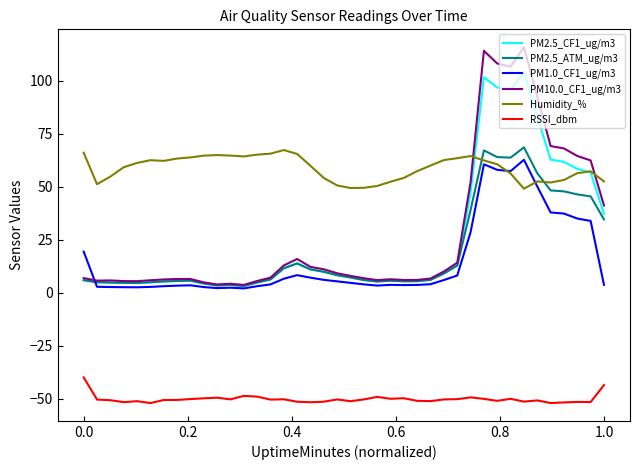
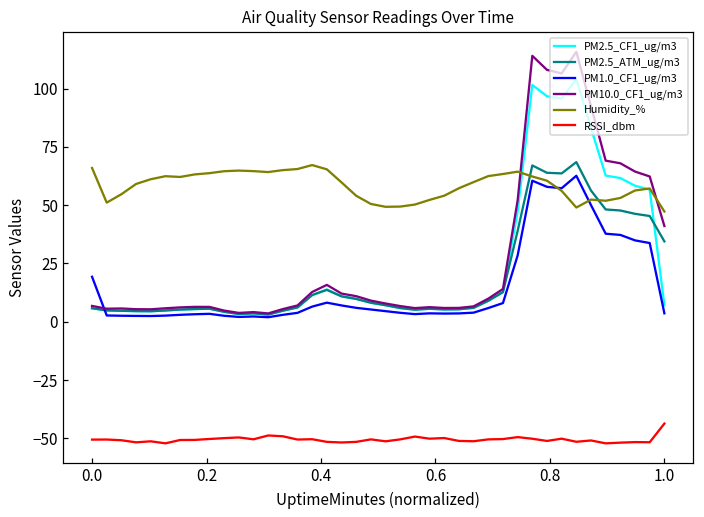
  {
    "PM2.5_CF1_ug/m3": {
-     "1.0": 37
+     "1.0": 7
    },
    "PM2.5_ATM_ug/m3": {
      "1.0": 34
    },
    "PM1.0_CF1_ug/m3": {
      "0.0": 19,
      "1.0": 4
    },
    "PM10.0_CF1_ug/m3": {
      "1.0": 41
    },
    "Humidity_%": {
      "0.0": 66,
-     "1.0": 52
+     "1.0": 47
    },
    "RSSI_dbm": {
-     "0.0": -40,
+     "0.0": -51,
      "1.0": -44
    }
  }
